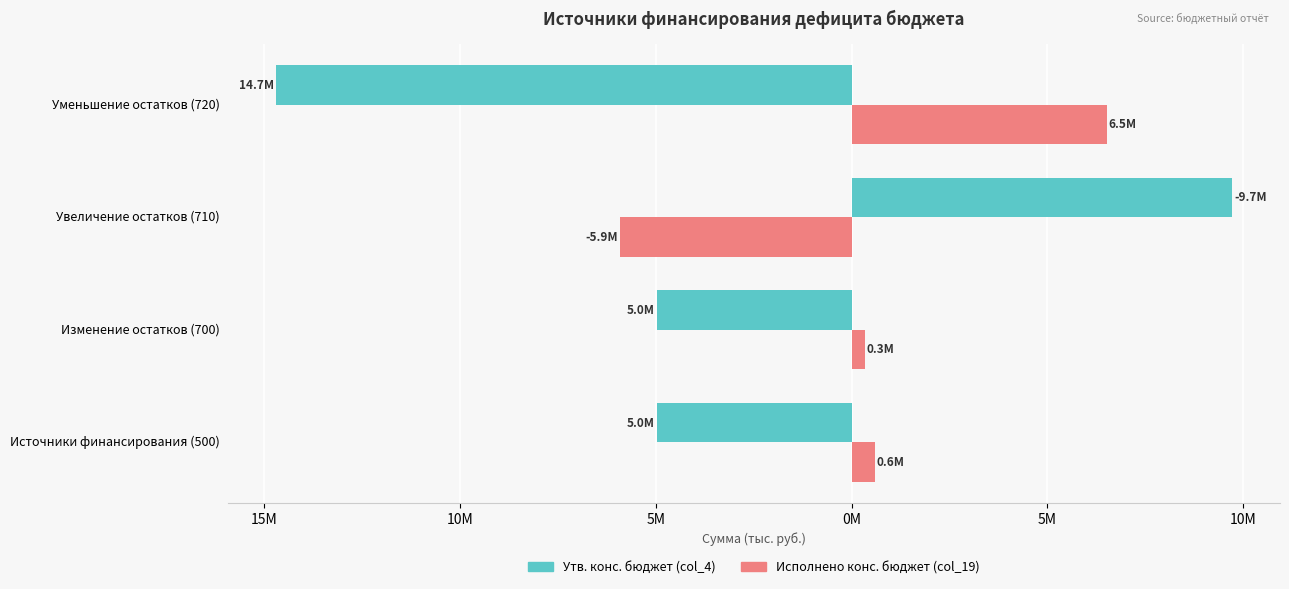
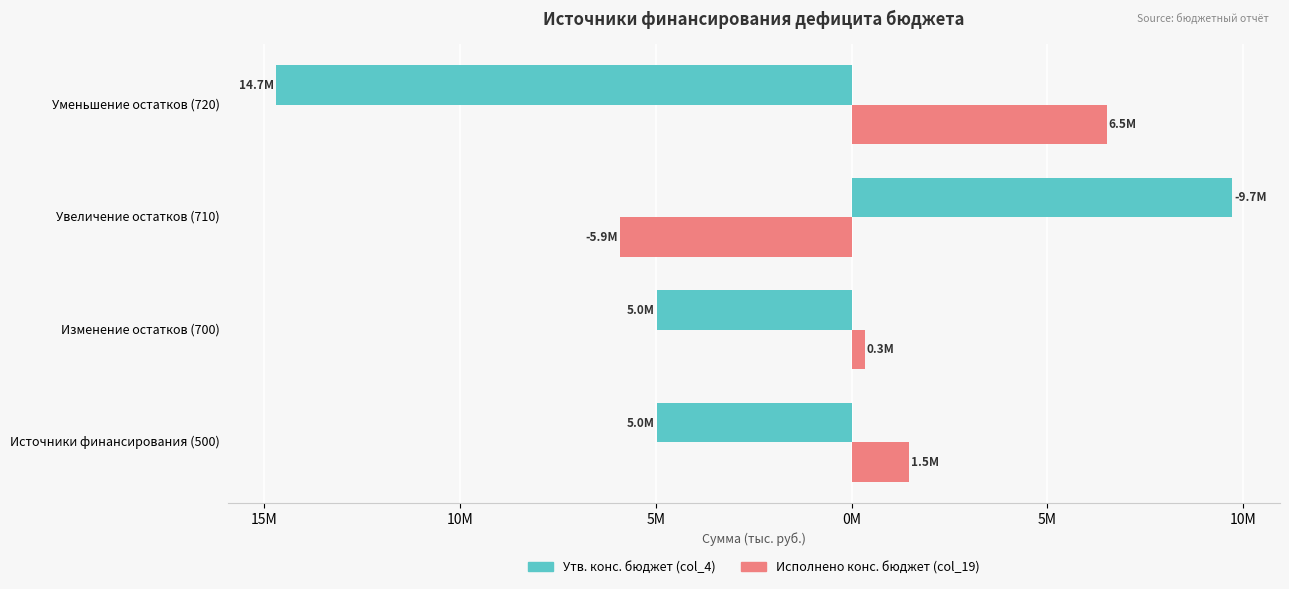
  {
    "Исполнено конс. бюджет (col_19)": {
      "Уменьшение остатков (720)": "6.5M",
      "Увеличение остатков (710)": "-5.9M",
      "Изменение остатков (700)": "0.3M",
-     "Источники финансирования (500)": "0.6M"
+     "Источники финансирования (500)": "1.5M"
    }
  }
